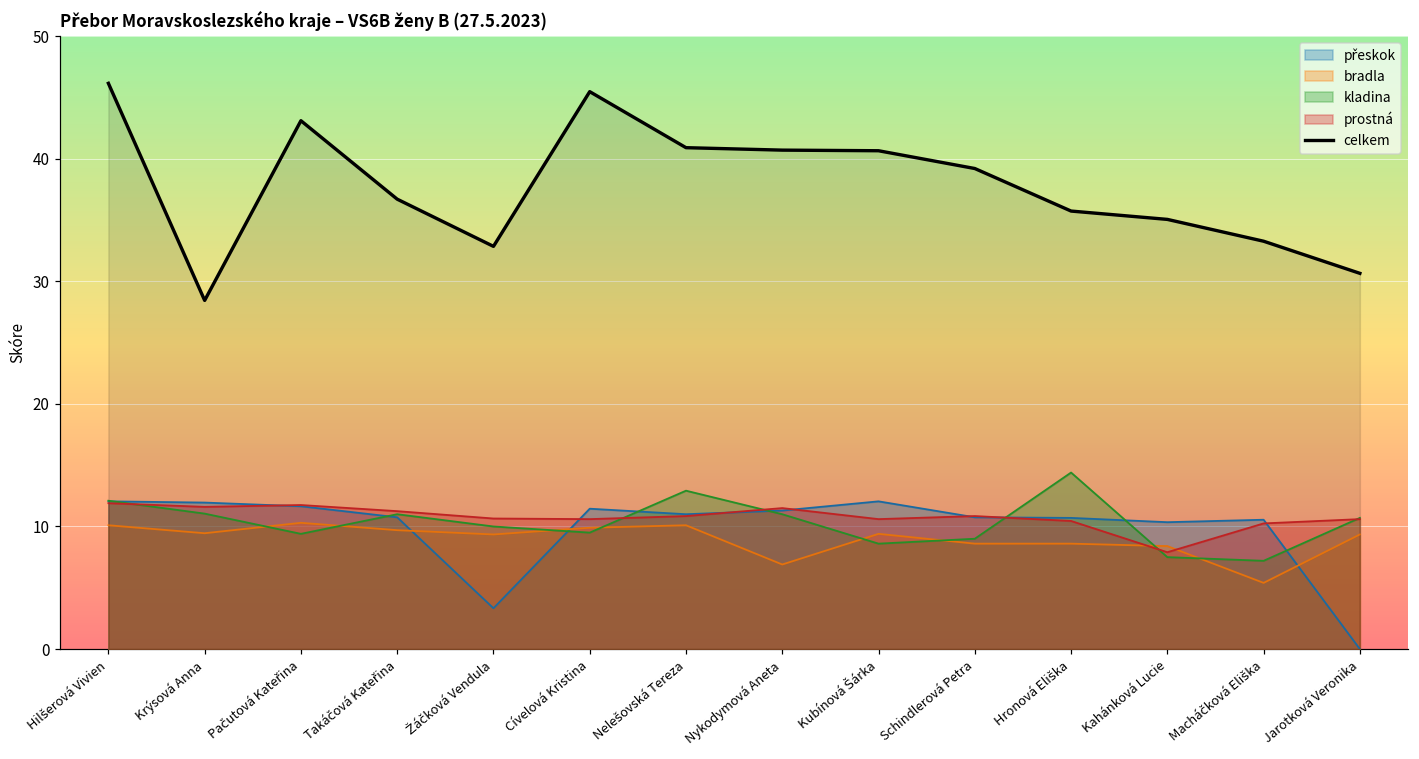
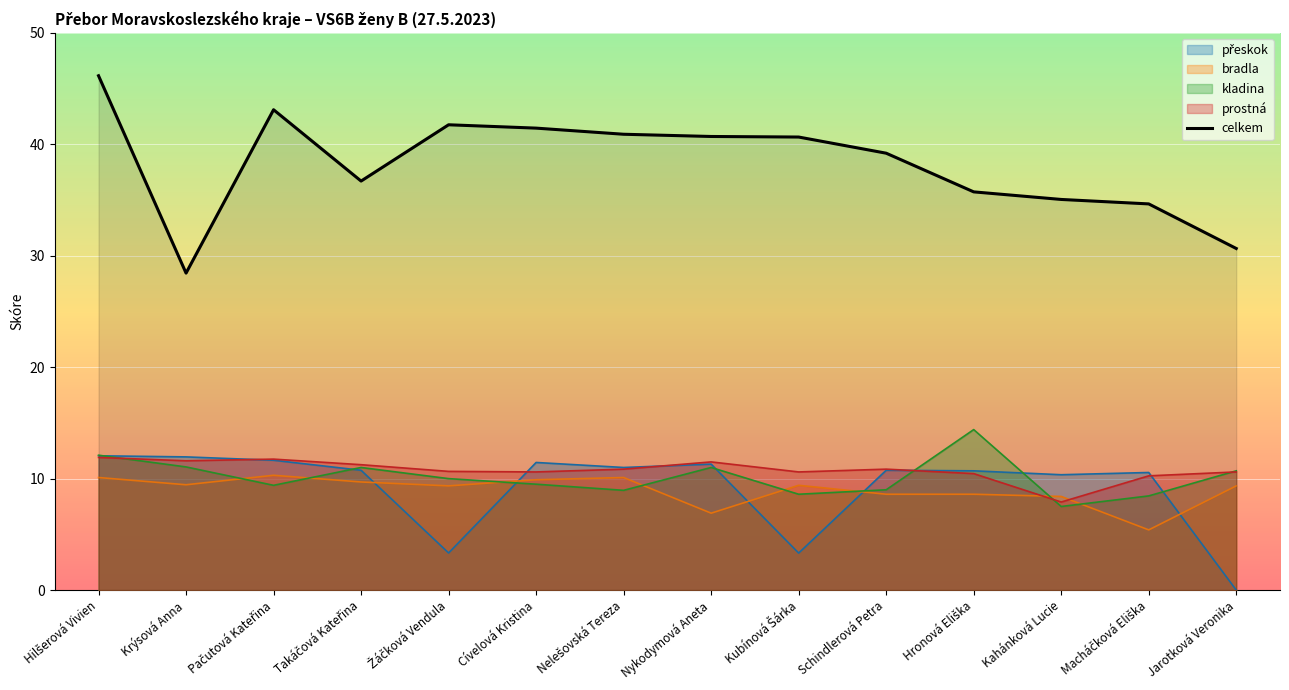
  {
    "přeskok": {
      "Krýsová Anna": 12.0,
      "Takáčová Kateřina": 10.8,
      "Žáčková Vendula": 3.3,
      "Cívelová Kristina": 11.5,
-     "Kubínová Šárka": 12.1,
+     "Kubínová Šárka": 3.3,
      "Hronová Eliška": 10.7,
      "Kahánková Lucie": 10.4,
      "Macháčková Eliška": 10.6,
      "Jarotková Veronika": 0.0
    },
    "kladina": {
      "Krýsová Anna": 11.1,
      "Pačutová Kateřina": 9.4,
      "Takáčová Kateřina": 11.0,
      "Žáčková Vendula": 10.0,
      "Cívelová Kristina": 9.5,
-     "Nelešovská Tereza": 12.9,
+     "Nelešovská Tereza": 9.0,
      "Nykodymová Aneta": 11.0,
      "Kubínová Šárka": 8.6,
      "Schindlerová Petra": 9.0,
      "Hronová Eliška": 14.4,
      "Kahánková Lucie": 7.5,
-     "Macháčková Eliška": 7.2
+     "Macháčková Eliška": 8.5
    },
    "celkem": {
      "Hilšerová Vivien": 46.2,
      "Krýsová Anna": 28.4,
      "Pačutová Kateřina": 43.1,
      "Takáčová Kateřina": 36.7,
-     "Žáčková Vendula": 32.9,
-     "Cívelová Kristina": 45.5,
+     "Žáčková Vendula": 41.8,
+     "Cívelová Kristina": 41.5,
      "Nelešovská Tereza": 40.9,
      "Nykodymová Aneta": 40.7,
      "Kubínová Šárka": 40.7,
      "Schindlerová Petra": 39.2,
      "Hronová Eliška": 35.7,
      "Kahánková Lucie": 35.1,
-     "Macháčková Eliška": 33.3,
+     "Macháčková Eliška": 34.7,
      "Jarotková Veronika": 30.7
    }
  }
